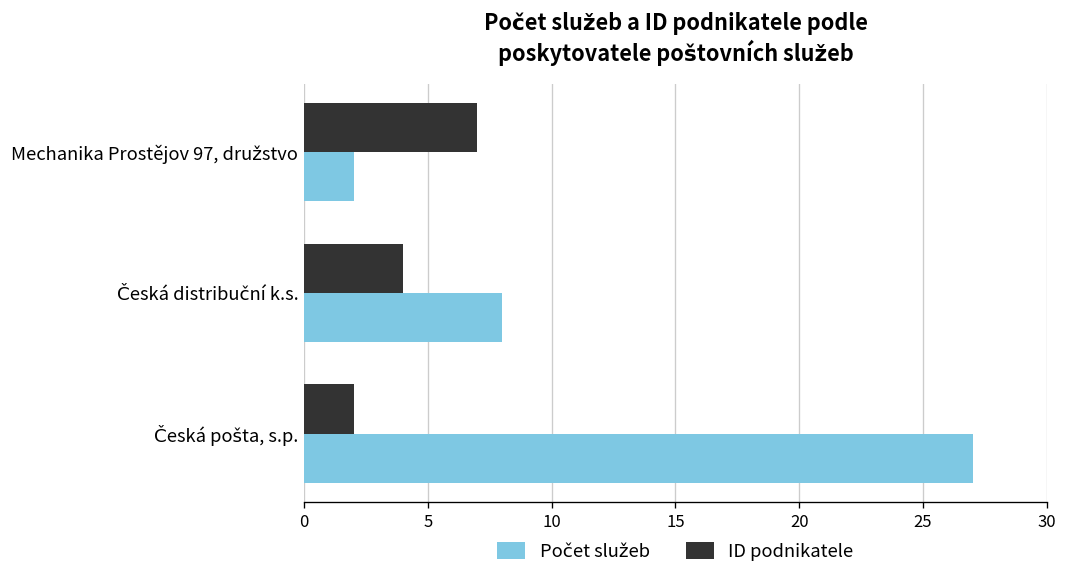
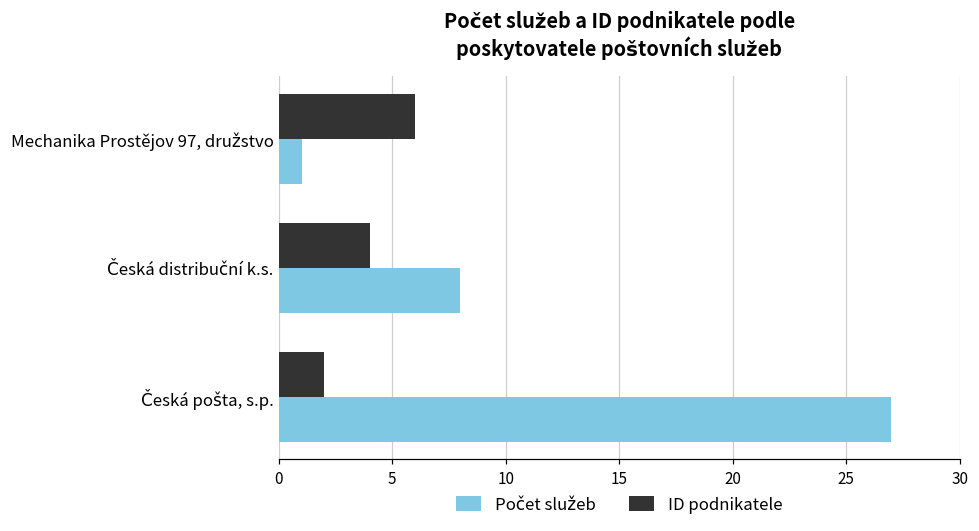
  {
    "Počet služeb": {
-     "Mechanika Prostějov 97, družstvo": 2,
+     "Mechanika Prostějov 97, družstvo": 1,
      "Česká distribuční k.s.": 8,
      "Česká pošta, s.p.": 27
    },
    "ID podnikatele": {
-     "Mechanika Prostějov 97, družstvo": 7,
+     "Mechanika Prostějov 97, družstvo": 6,
      "Česká distribuční k.s.": 4,
      "Česká pošta, s.p.": 2
    }
  }
